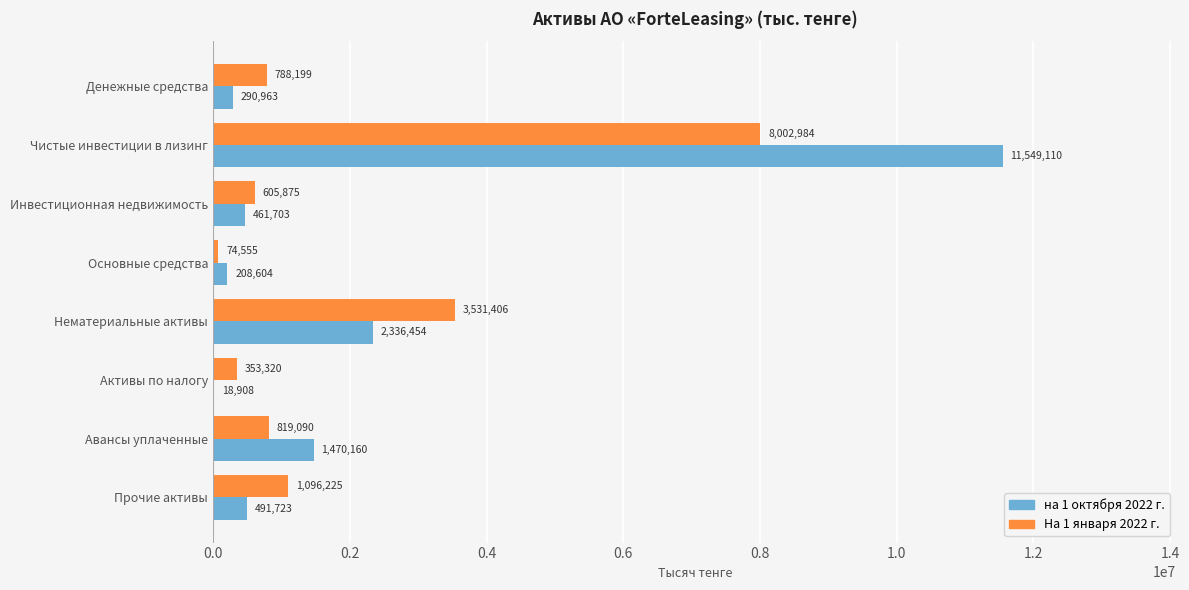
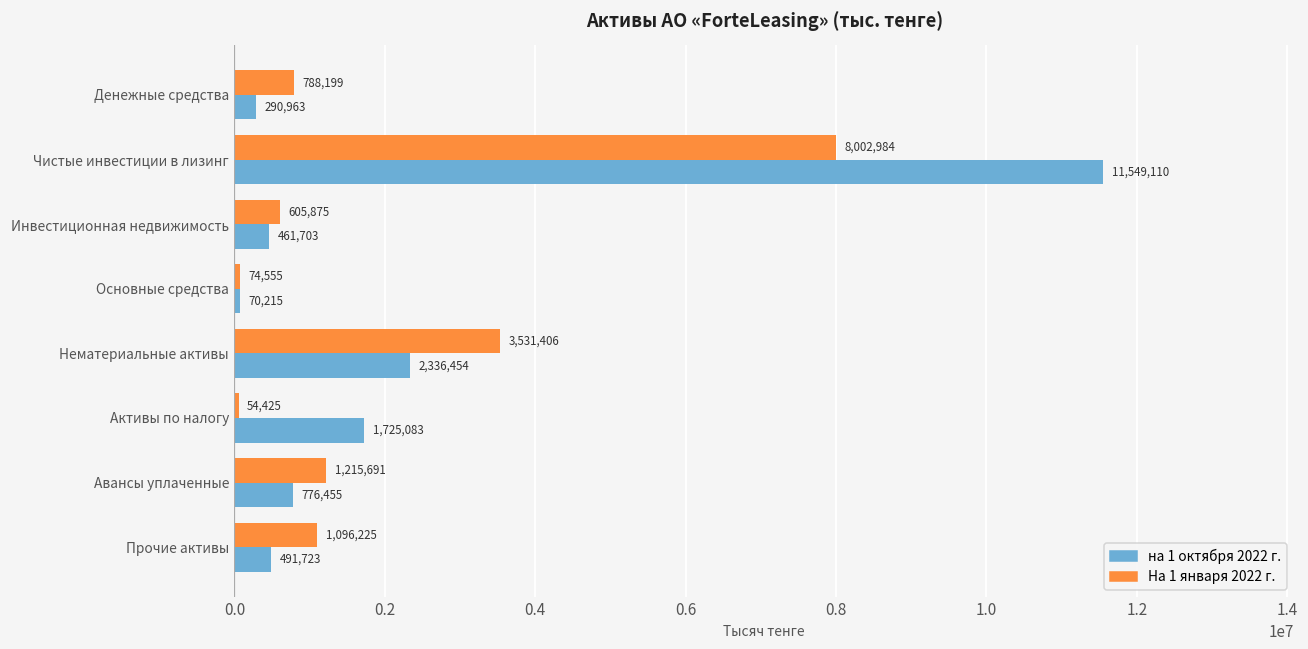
  {
    "на 1 октября 2022 г.": {
      "Денежные средства": "290,963",
      "Чистые инвестиции в лизинг": "11,549,110",
      "Инвестиционная недвижимость": "461,703",
-     "Основные средства": "208,604",
+     "Основные средства": "70,215",
      "Нематериальные активы": "2,336,454",
-     "Активы по налогу": "18,908",
-     "Авансы уплаченные": "1,470,160",
+     "Активы по налогу": "1,725,083",
+     "Авансы уплаченные": "776,455",
      "Прочие активы": "491,723"
    },
    "На 1 января 2022 г.": {
      "Денежные средства": "788,199",
      "Чистые инвестиции в лизинг": "8,002,984",
      "Инвестиционная недвижимость": "605,875",
      "Основные средства": "74,555",
      "Нематериальные активы": "3,531,406",
-     "Активы по налогу": "353,320",
-     "Авансы уплаченные": "819,090",
+     "Активы по налогу": "54,425",
+     "Авансы уплаченные": "1,215,691",
      "Прочие активы": "1,096,225"
    }
  }
